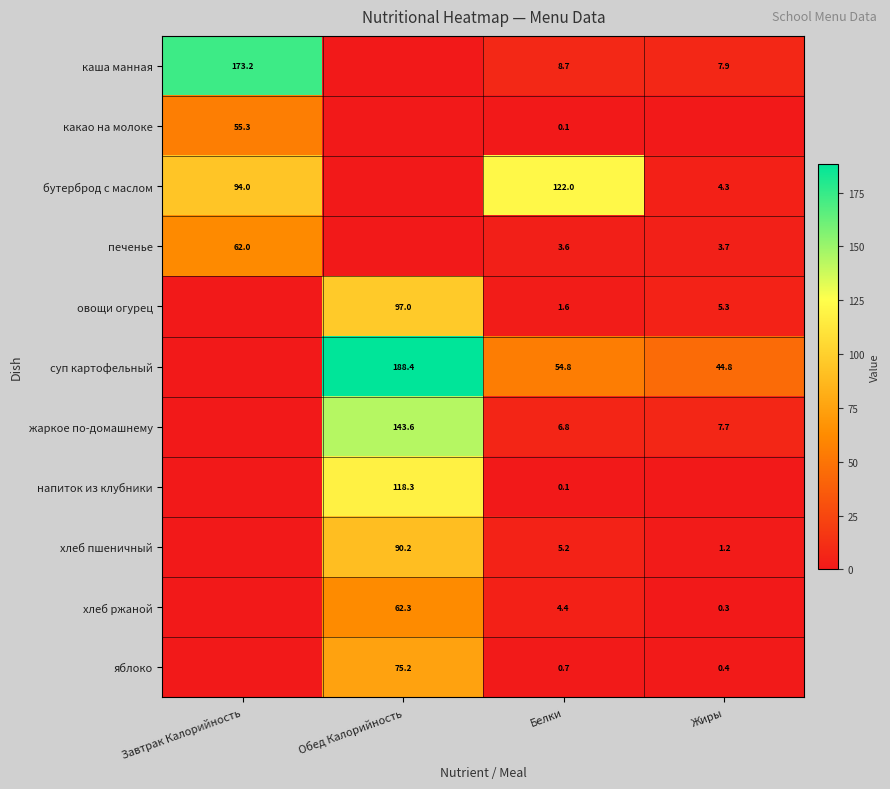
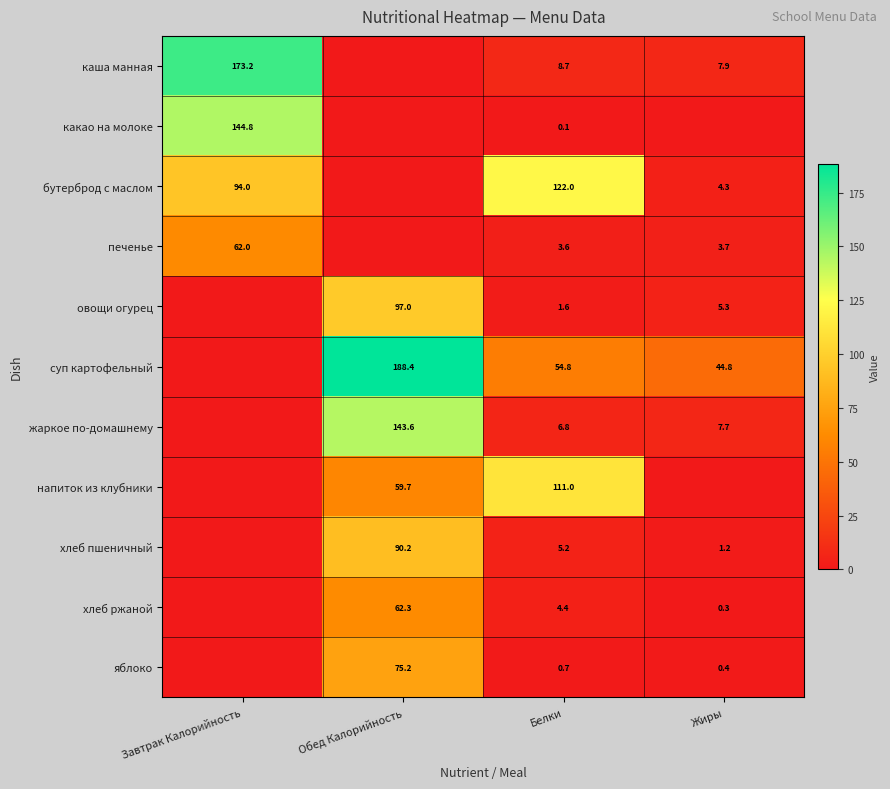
  {
    "каша манная": {
      "Завтрак Калорийность": 173.2,
      "Белки": 8.7,
      "Жиры": 7.9
    },
    "какао на молоке": {
-     "Завтрак Калорийность": 55.3,
+     "Завтрак Калорийность": 144.8,
      "Белки": 0.1
    },
    "бутерброд с маслом": {
      "Завтрак Калорийность": 94.0,
      "Белки": 122.0,
      "Жиры": 4.3
    },
    "печенье": {
      "Завтрак Калорийность": 62.0,
      "Белки": 3.6,
      "Жиры": 3.7
    },
    "овощи огурец": {
      "Обед Калорийность": 97.0,
      "Белки": 1.6,
      "Жиры": 5.3
    },
    "суп картофельный": {
      "Обед Калорийность": 188.4,
      "Белки": 54.8,
      "Жиры": 44.8
    },
    "жаркое по-домашнему": {
      "Обед Калорийность": 143.6,
      "Белки": 6.8,
      "Жиры": 7.7
    },
    "напиток из клубники": {
-     "Обед Калорийность": 118.3,
-     "Белки": 0.1
+     "Обед Калорийность": 59.7,
+     "Белки": 111.0
    },
    "хлеб пшеничный": {
      "Обед Калорийность": 90.2,
      "Белки": 5.2,
      "Жиры": 1.2
    },
    "хлеб ржаной": {
      "Обед Калорийность": 62.3,
      "Белки": 4.4,
      "Жиры": 0.3
    },
    "яблоко": {
      "Обед Калорийность": 75.2,
      "Белки": 0.7,
      "Жиры": 0.4
    }
  }
